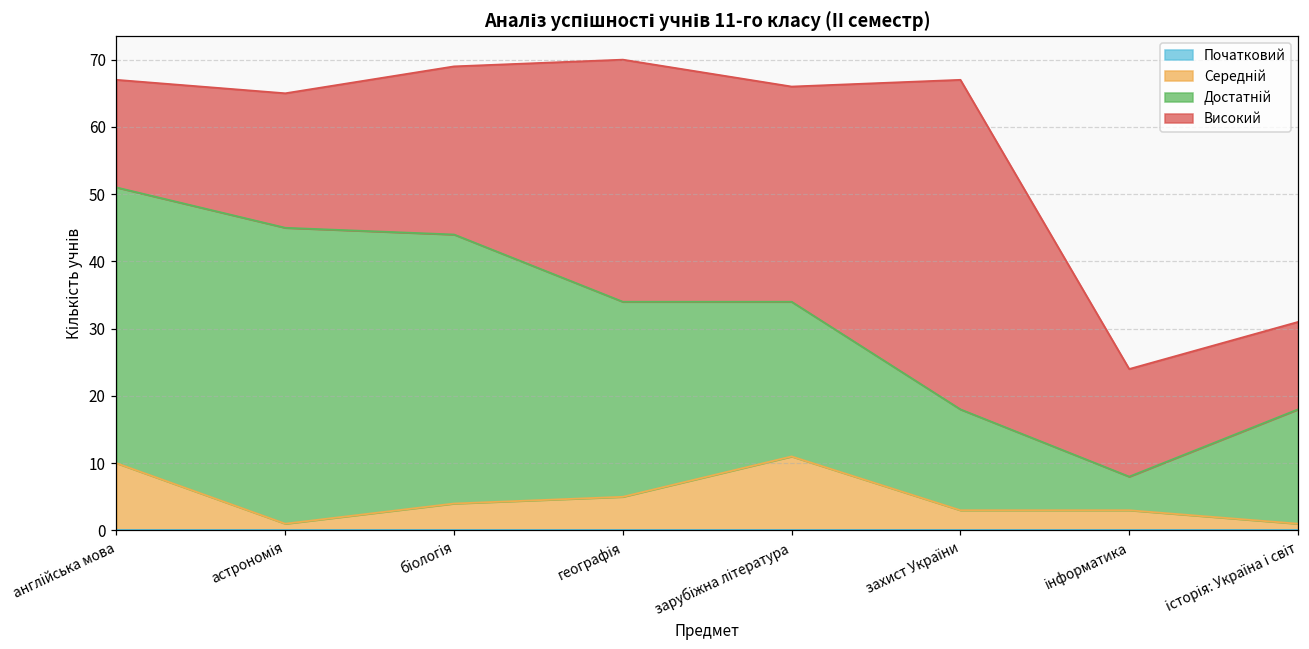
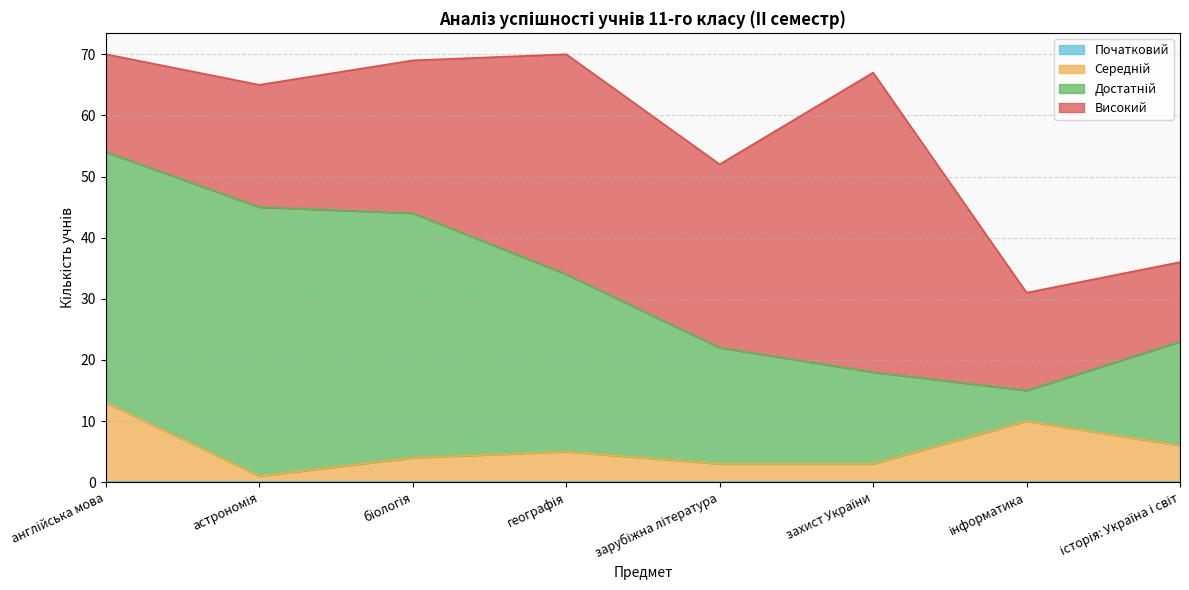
  {
    "Початковий": {
      "англійська мова": 0,
      "астрономія": 0,
      "біологія": 0,
      "географія": 0,
      "зарубіжна література": 0,
      "захист України": 0,
      "інформатика": 0,
      "історія: Україна і світ": 0
    },
    "Середній": {
-     "англійська мова": 10,
+     "англійська мова": 13,
      "астрономія": 1,
      "біологія": 4,
      "географія": 5,
-     "зарубіжна література": 11,
+     "зарубіжна література": 3,
      "захист України": 3,
-     "інформатика": 3,
-     "історія: Україна і світ": 1
+     "інформатика": 10,
+     "історія: Україна і світ": 6
    },
    "Достатній": {
      "англійська мова": 41,
      "астрономія": 44,
      "біологія": 40,
      "географія": 29,
-     "зарубіжна література": 23,
+     "зарубіжна література": 19,
      "захист України": 15,
      "інформатика": 5,
      "історія: Україна і світ": 17
    },
    "Високий": {
      "англійська мова": 16,
      "астрономія": 20,
      "біологія": 25,
      "географія": 36,
-     "зарубіжна література": 32,
+     "зарубіжна література": 30,
      "захист України": 49,
      "інформатика": 16,
      "історія: Україна і світ": 13
    }
  }
